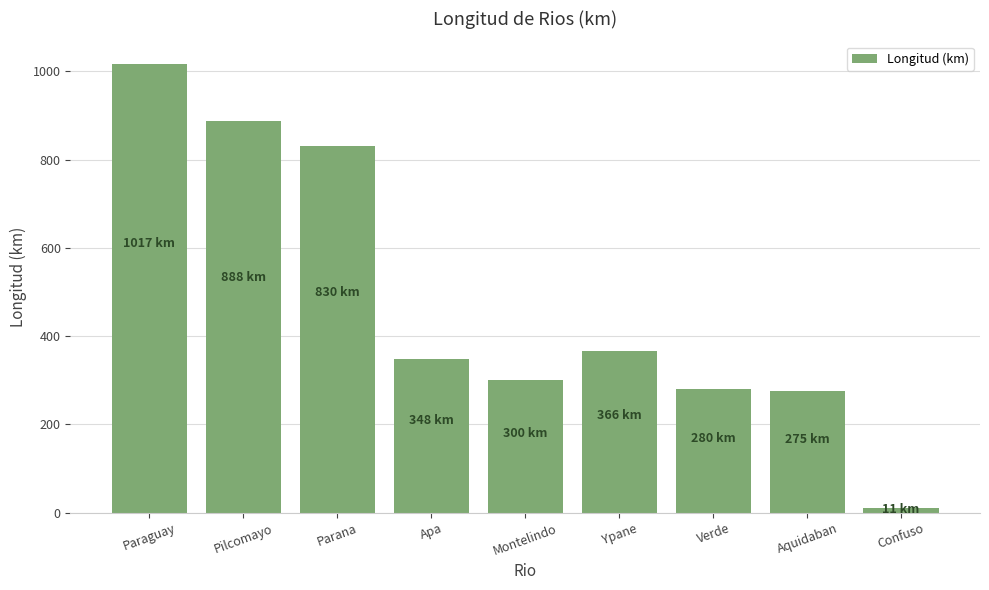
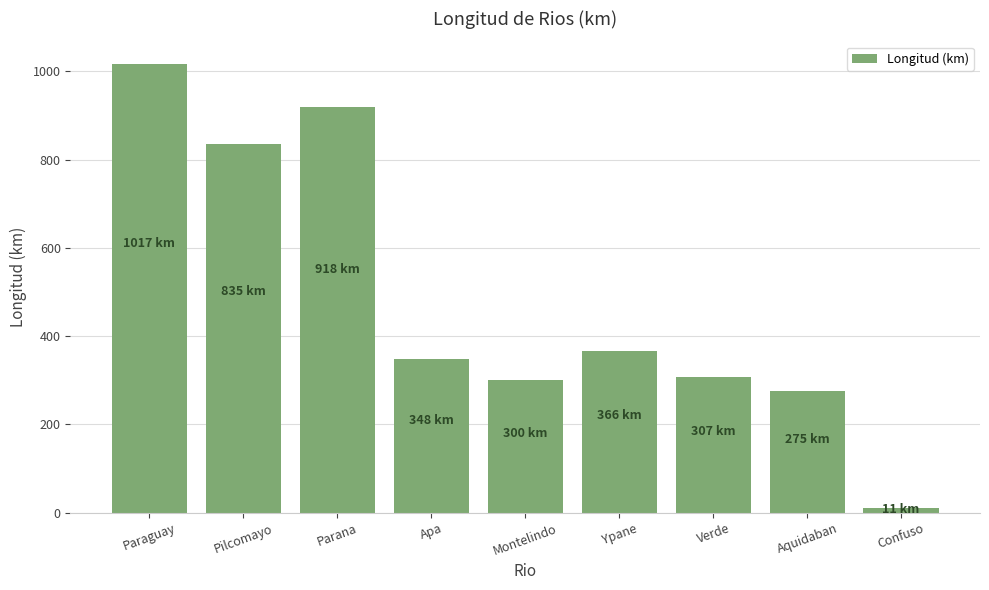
  {
    "Paraguay": 1017,
-   "Pilcomayo": 888,
-   "Parana": 830,
+   "Pilcomayo": 835,
+   "Parana": 918,
    "Apa": 348,
    "Montelindo": 300,
    "Ypane": 366,
-   "Verde": 280,
+   "Verde": 307,
    "Aquidaban": 275,
    "Confuso": 11
  }
